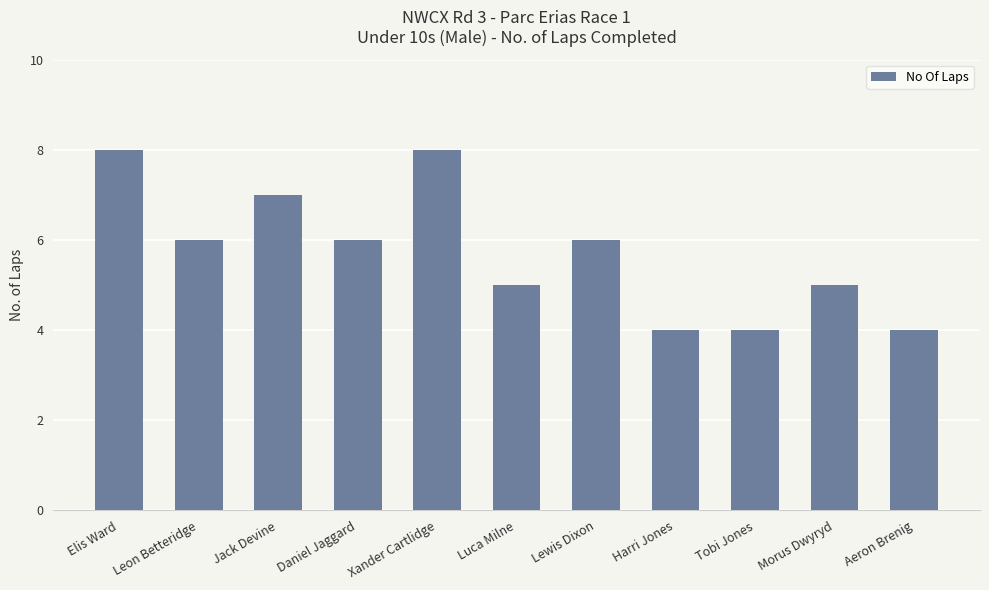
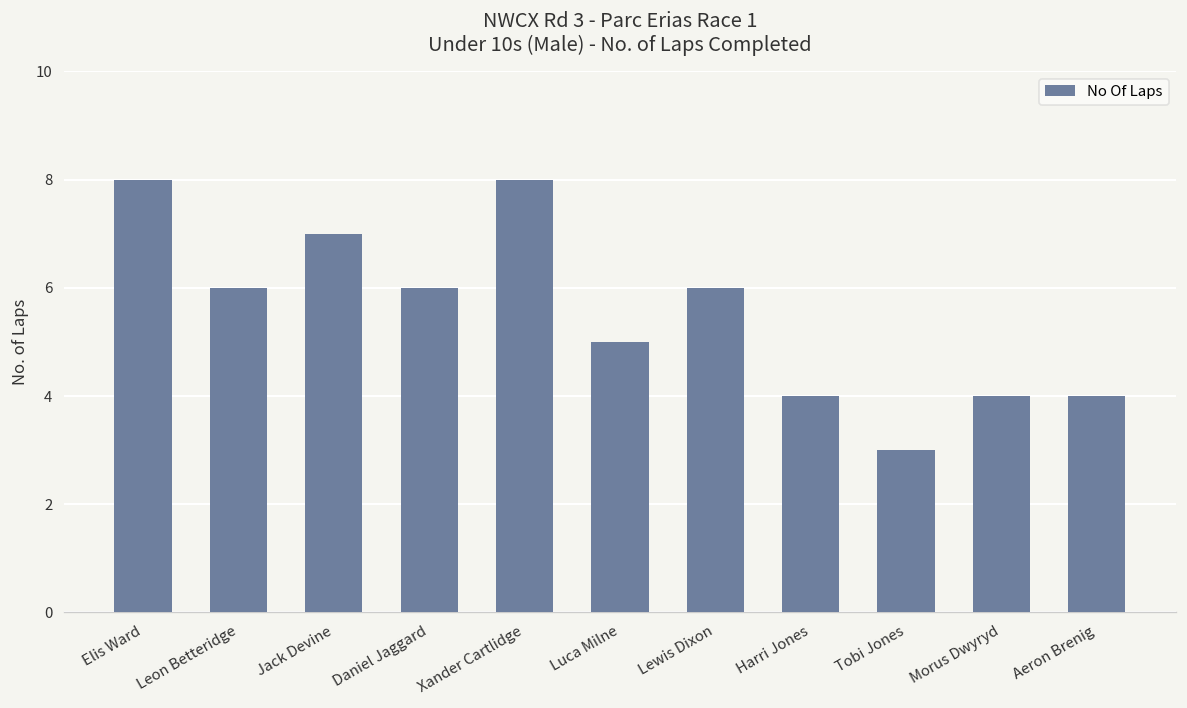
  {
    "Elis Ward": 8,
    "Leon Betteridge": 6,
    "Jack Devine": 7,
    "Daniel Jaggard": 6,
    "Xander Cartlidge": 8,
    "Luca Milne": 5,
    "Lewis Dixon": 6,
    "Harri Jones": 4,
-   "Tobi Jones": 4,
-   "Morus Dwyryd": 5,
+   "Tobi Jones": 3,
+   "Morus Dwyryd": 4,
    "Aeron Brenig": 4
  }
